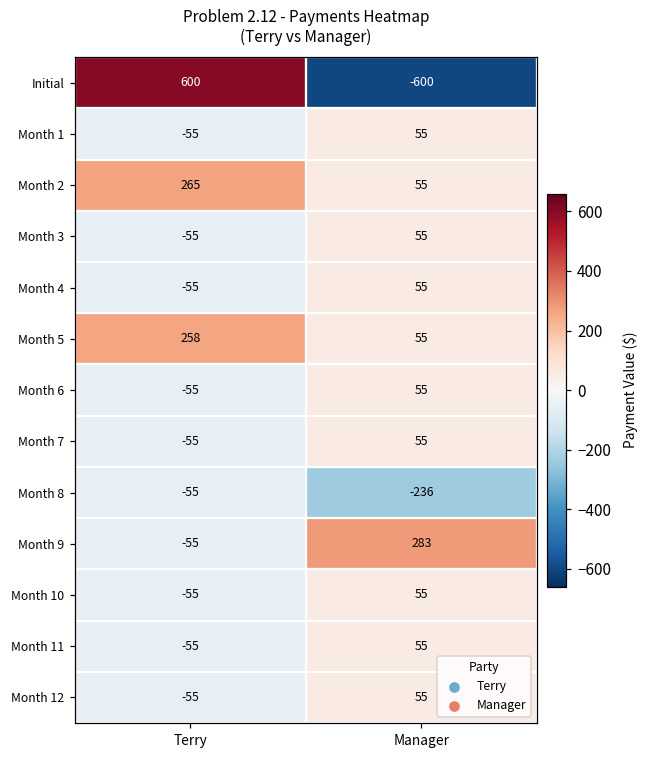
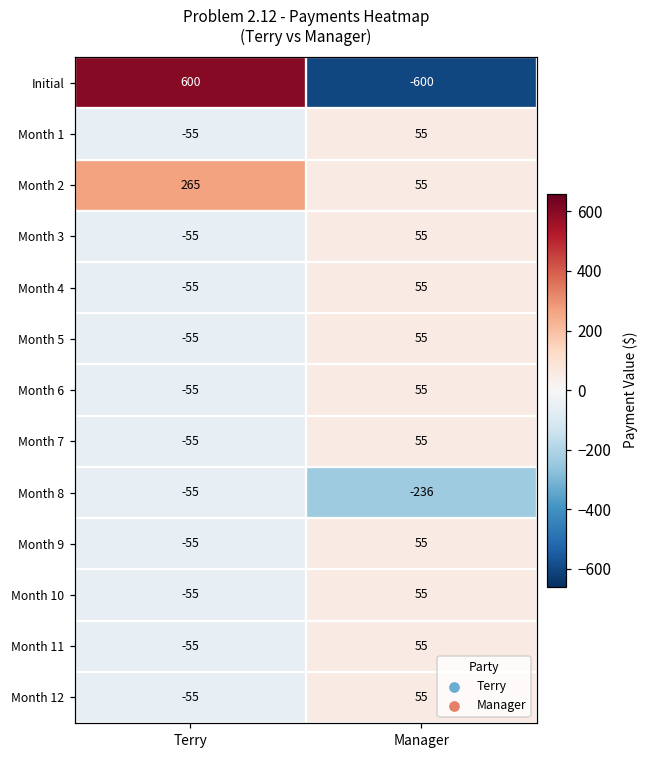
  {
    "Initial": {
      "Terry": 600,
      "Manager": -600
    },
    "Month 1": {
      "Terry": -55,
      "Manager": 55
    },
    "Month 2": {
      "Terry": 265,
      "Manager": 55
    },
    "Month 3": {
      "Terry": -55,
      "Manager": 55
    },
    "Month 4": {
      "Terry": -55,
      "Manager": 55
    },
    "Month 5": {
-     "Terry": 258,
+     "Terry": -55,
      "Manager": 55
    },
    "Month 6": {
      "Terry": -55,
      "Manager": 55
    },
    "Month 7": {
      "Terry": -55,
      "Manager": 55
    },
    "Month 8": {
      "Terry": -55,
      "Manager": -236
    },
    "Month 9": {
      "Terry": -55,
-     "Manager": 283
+     "Manager": 55
    },
    "Month 10": {
      "Terry": -55,
      "Manager": 55
    },
    "Month 11": {
      "Terry": -55,
      "Manager": 55
    },
    "Month 12": {
      "Terry": -55,
      "Manager": 55
    }
  }
